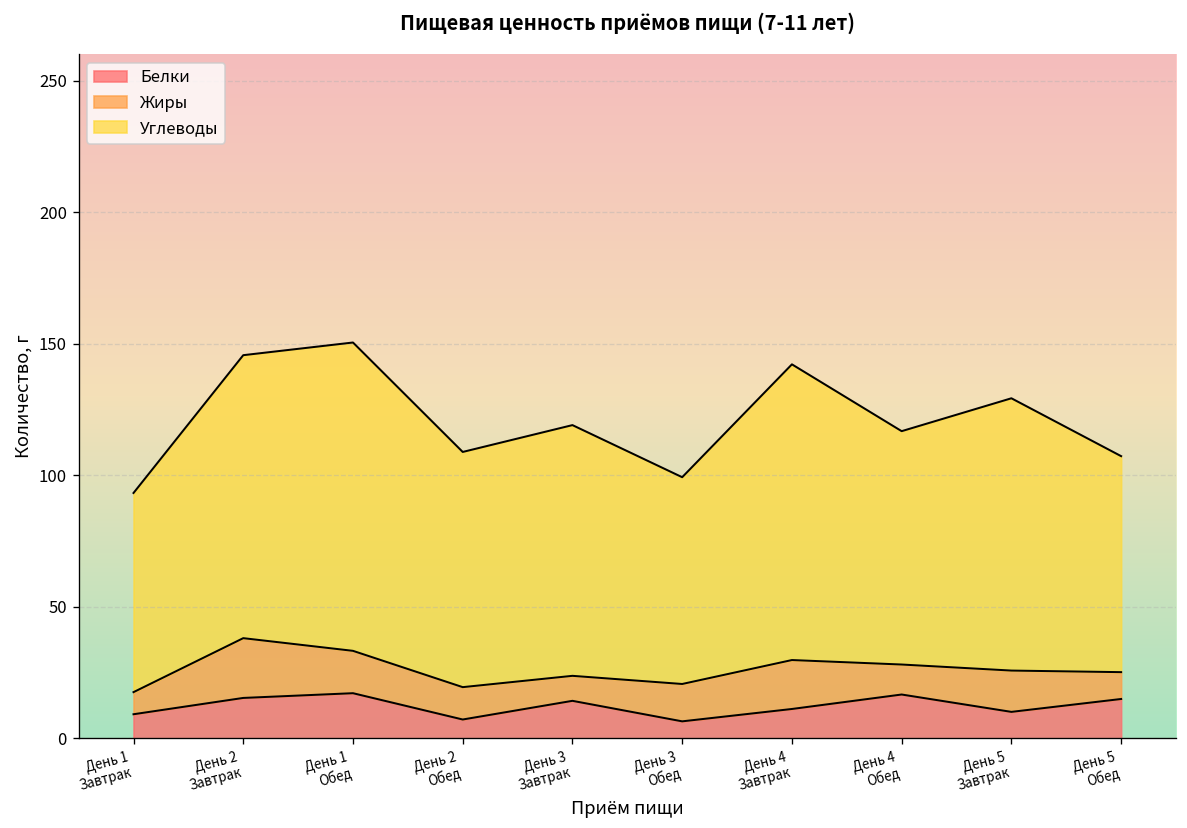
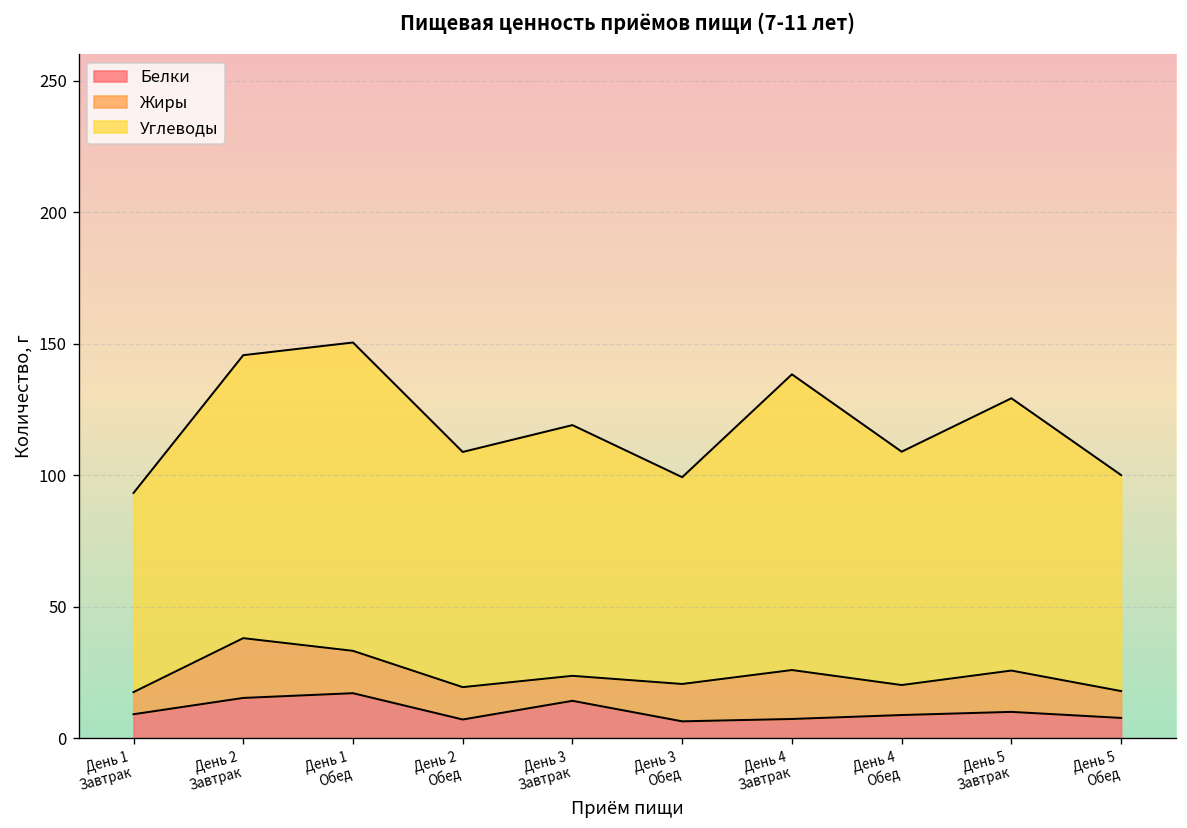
  {
    "Белки": {
      "День 1 Завтрак": 9,
      "День 2 Завтрак": 15,
      "День 1 Обед": 17,
      "День 2 Обед": 7,
      "День 3 Завтрак": 14,
      "День 3 Обед": 7,
-     "День 4 Завтрак": 11,
-     "День 4 Обед": 17,
+     "День 4 Завтрак": 7,
+     "День 4 Обед": 9,
      "День 5 Завтрак": 10,
-     "День 5 Обед": 15
+     "День 5 Обед": 8
    }
  }
